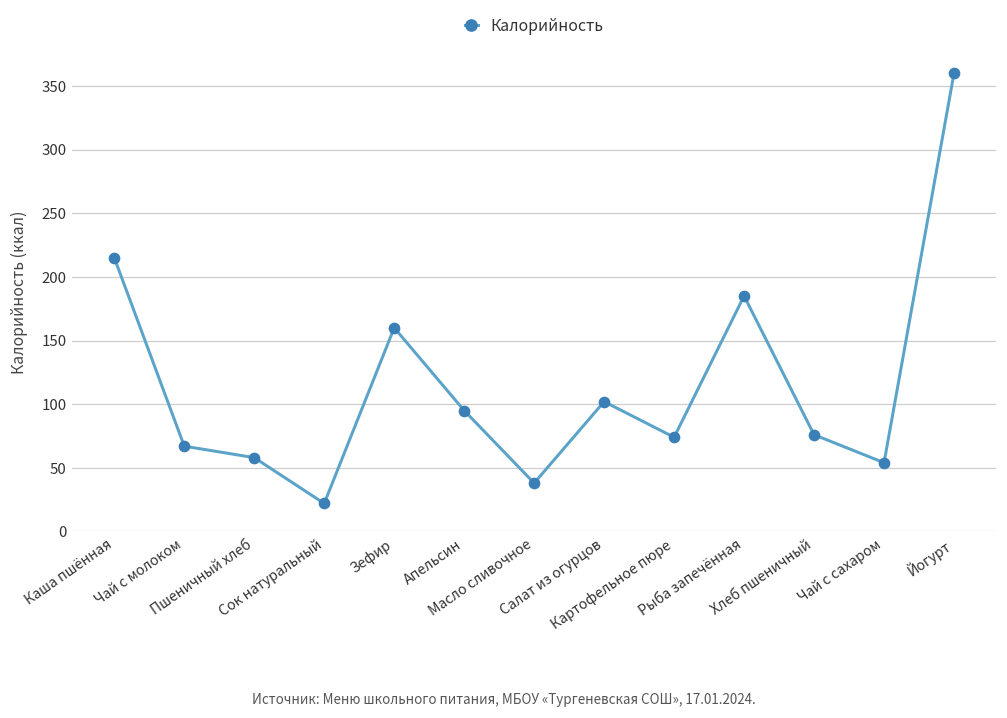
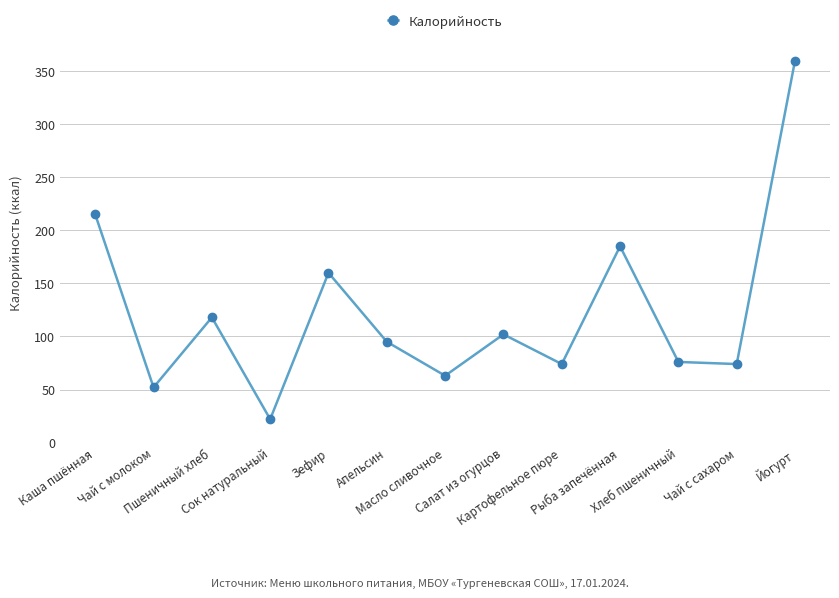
  {
    "Каша пшённая": 215,
-   "Чай с молоком": 67,
-   "Пшеничный хлеб": 58,
+   "Чай с молоком": 52,
+   "Пшеничный хлеб": 118,
    "Сок натуральный": 22,
    "Зефир": 160,
    "Апельсин": 95,
-   "Масло сливочное": 38,
+   "Масло сливочное": 63,
    "Салат из огурцов": 102,
    "Картофельное пюре": 74,
    "Рыба запечённая": 185,
    "Хлеб пшеничный": 76,
-   "Чай с сахаром": 54,
+   "Чай с сахаром": 74,
    "Йогурт": 360
  }
